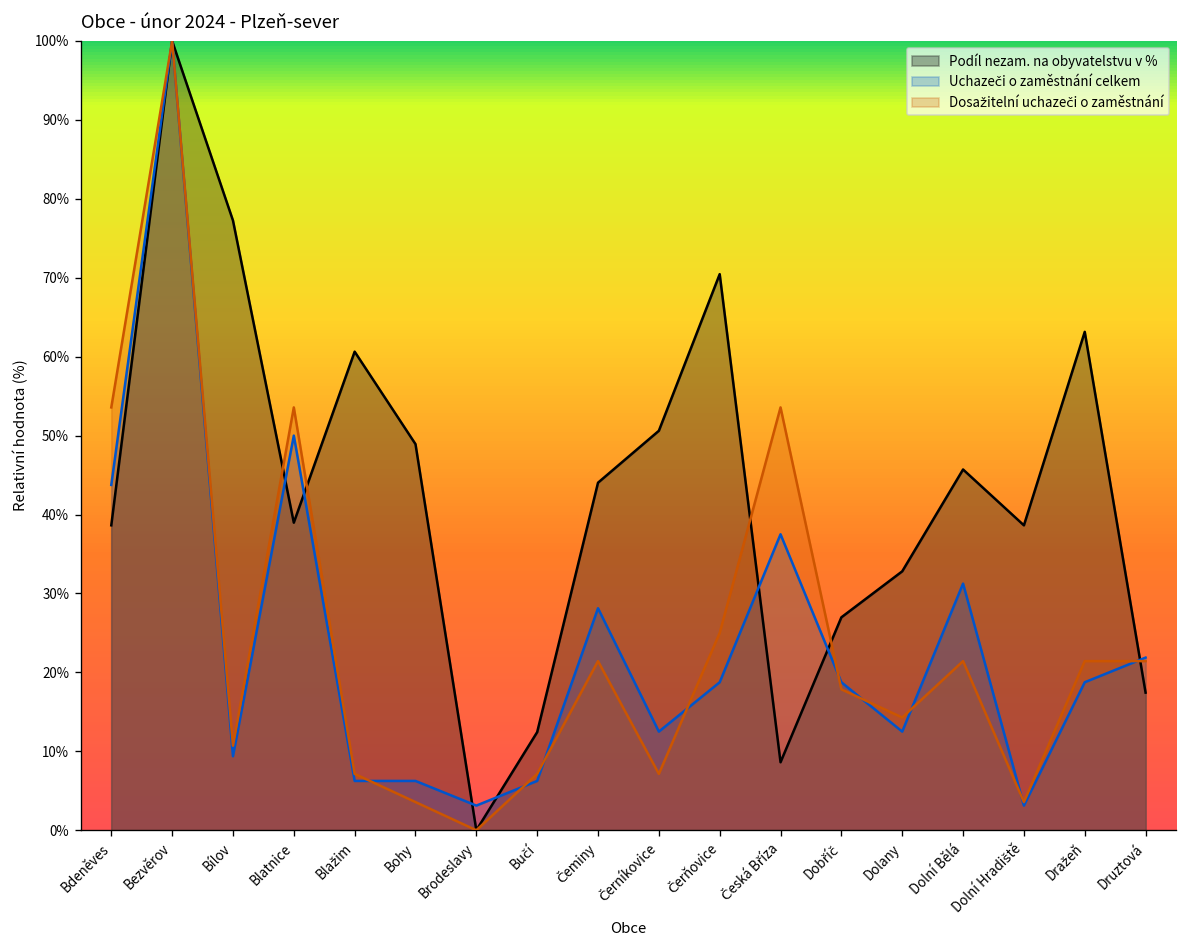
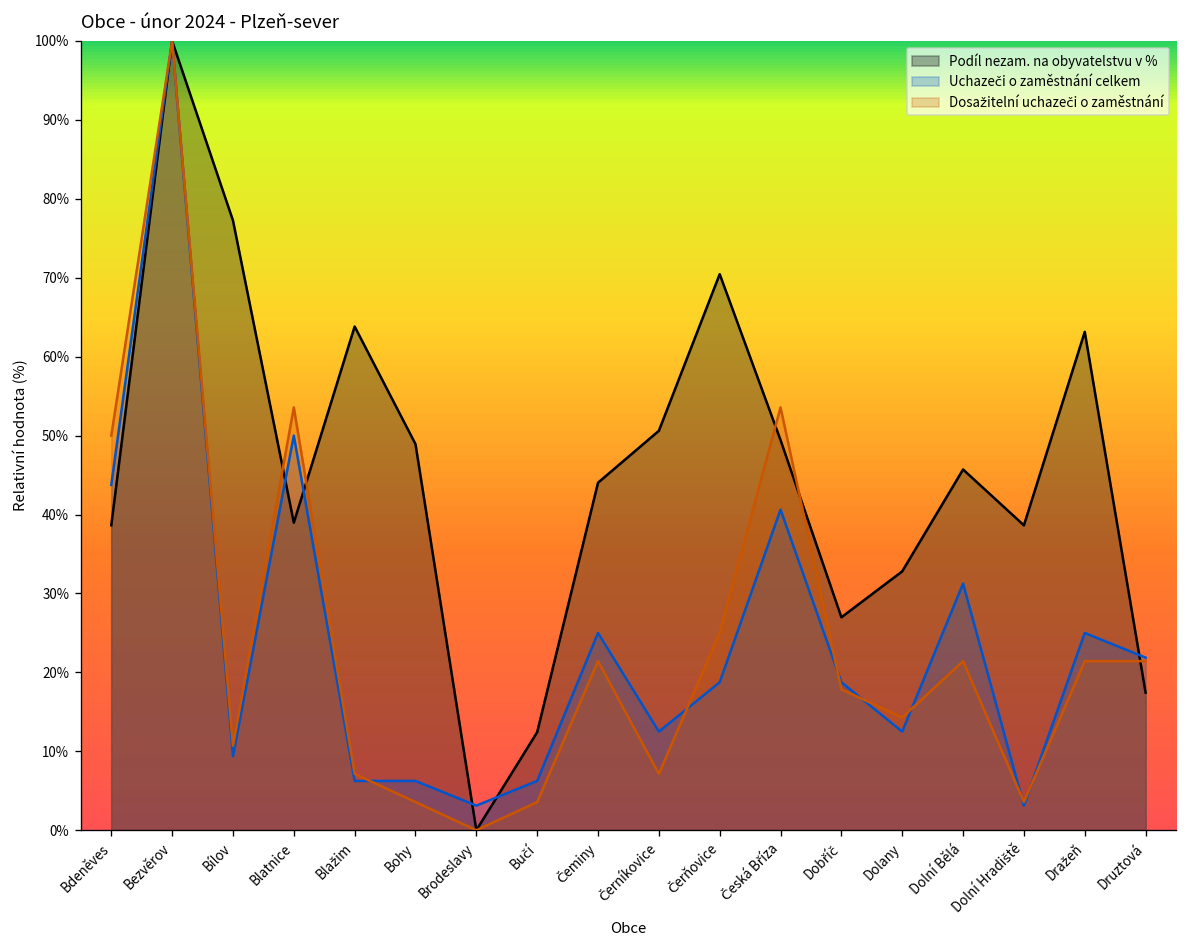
  {
    "Podíl nezam. na obyvatelstvu v %": {
      "Bdeněves": "39%",
      "Bílov": "77%",
      "Blatnice": "39%",
-     "Blažim": "61%",
+     "Blažim": "64%",
      "Bohy": "49%",
      "Bučí": "12%",
      "Čeminy": "44%",
      "Černíkovice": "51%",
      "Čerňovice": "70%",
-     "Česká Bříza": "9%",
+     "Česká Bříza": "49%",
      "Dobříč": "27%",
      "Dolany": "33%",
      "Dolní Bělá": "46%",
      "Dolní Hradiště": "39%",
      "Dražeň": "63%",
      "Druztová": "17%"
    },
    "Uchazeči o zaměstnání celkem": {
      "Bdeněves": "44%",
      "Bílov": "9%",
      "Blatnice": "50%",
      "Blažim": "6%",
      "Bohy": "6%",
      "Brodeslavy": "3%",
      "Bučí": "6%",
-     "Čeminy": "28%",
+     "Čeminy": "25%",
      "Černíkovice": "13%",
      "Čerňovice": "19%",
-     "Česká Bříza": "38%",
+     "Česká Bříza": "41%",
      "Dobříč": "19%",
      "Dolany": "13%",
      "Dolní Bělá": "31%",
      "Dolní Hradiště": "3%",
-     "Dražeň": "19%",
+     "Dražeň": "25%",
      "Druztová": "22%"
    },
    "Dosažitelní uchazeči o zaměstnání": {
-     "Bdeněves": "54%",
+     "Bdeněves": "50%",
      "Bílov": "11%",
      "Blatnice": "54%",
      "Blažim": "7%",
      "Bohy": "4%",
-     "Bučí": "7%",
+     "Bučí": "4%",
      "Čeminy": "21%",
      "Černíkovice": "7%",
      "Čerňovice": "25%",
      "Česká Bříza": "54%",
      "Dobříč": "18%",
      "Dolany": "14%",
      "Dolní Bělá": "21%",
      "Dolní Hradiště": "4%",
      "Dražeň": "21%",
      "Druztová": "21%"
    }
  }
